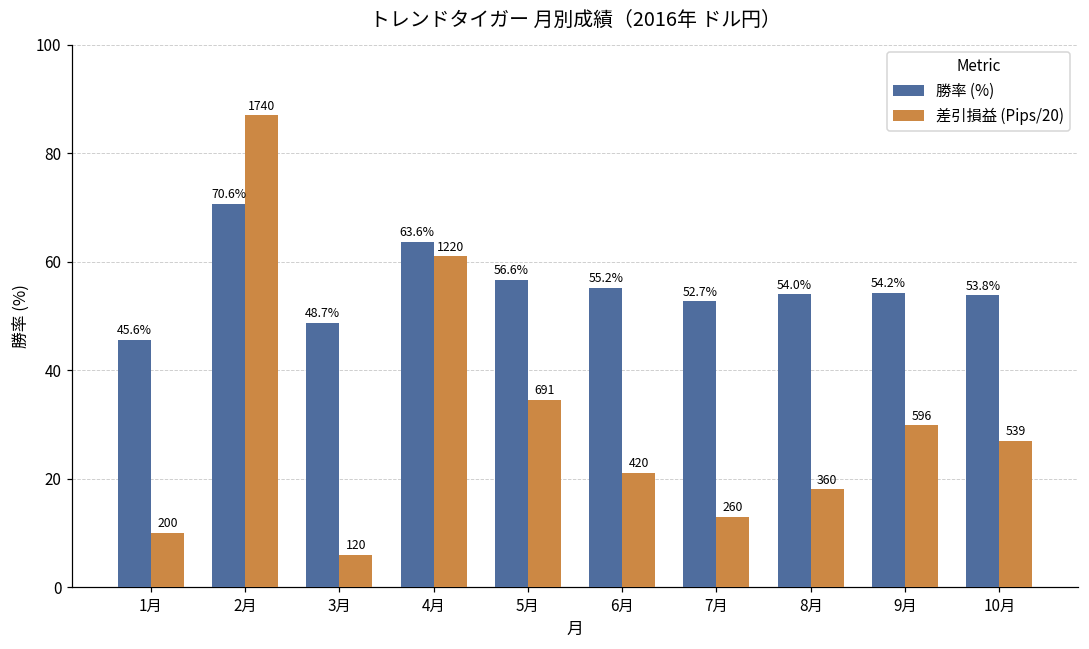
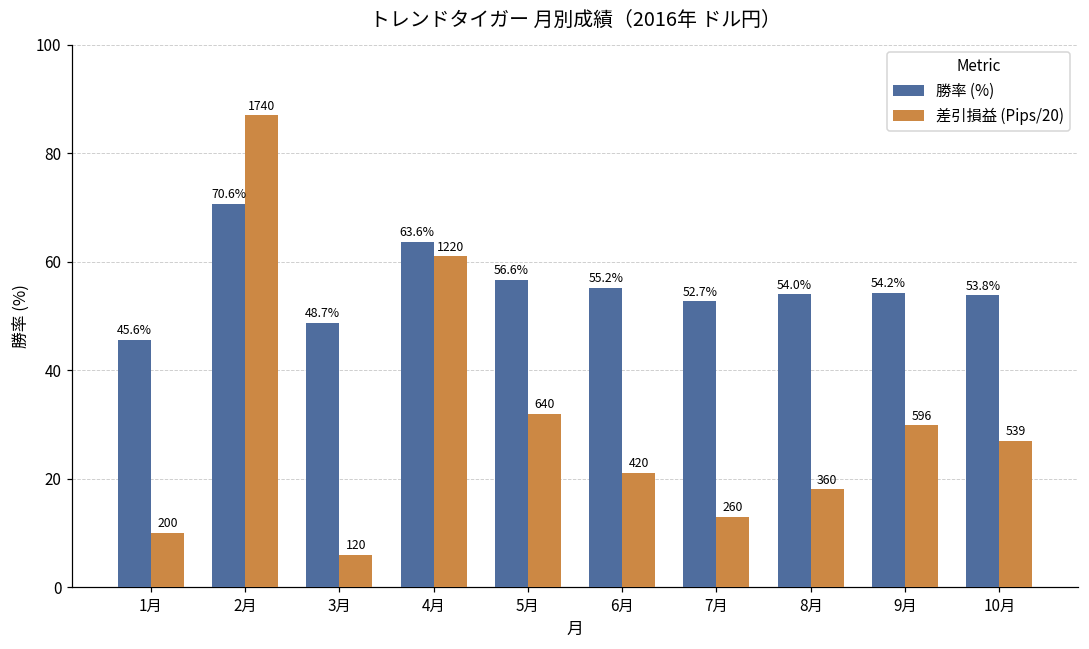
  {
    "勝率 (%)": {
      "1月": "45.6%",
      "2月": "70.6%",
      "3月": "48.7%",
      "4月": "63.6%",
      "5月": "56.6%",
      "6月": "55.2%",
      "7月": "52.7%",
      "8月": "54.0%",
      "9月": "54.2%",
      "10月": "53.8%"
    },
    "差引損益 (Pips/20)": {
-     "5月": "691"
+     "5月": "640"
    }
  }
